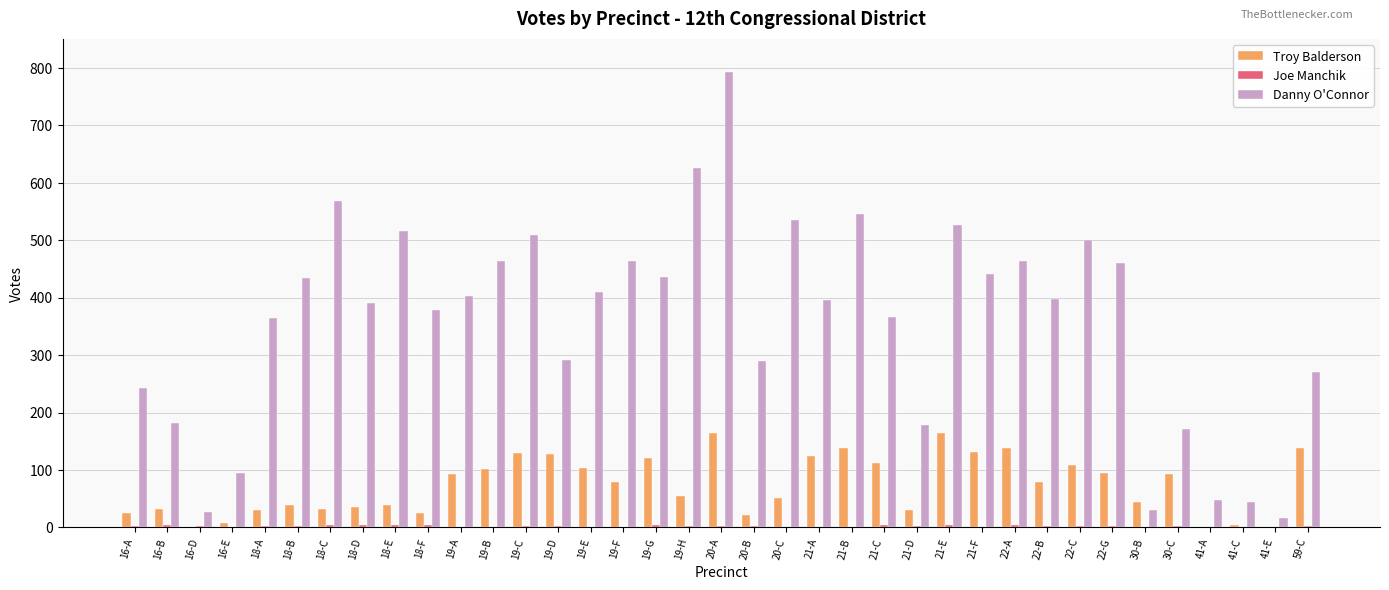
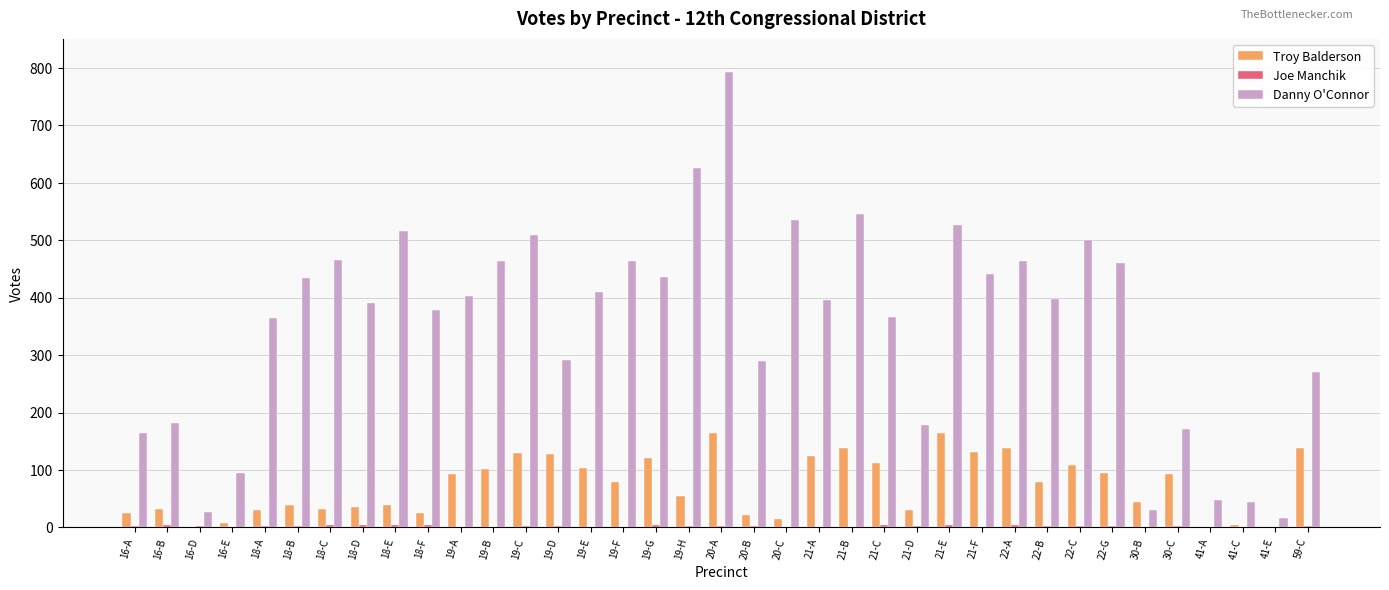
  {
    "Troy Balderson": {
      "16-A": 30,
      "16-B": 30,
      "16-E": 10,
      "18-A": 30,
      "18-B": 40,
      "18-C": 30,
      "18-D": 40,
      "18-E": 40,
      "18-F": 30,
      "19-A": 90,
      "19-B": 100,
      "19-C": 130,
      "19-D": 130,
      "19-E": 100,
      "19-F": 80,
      "19-G": 120,
      "19-H": 50,
      "20-A": 170,
      "20-B": 20,
-     "20-C": 50,
+     "20-C": 20,
      "21-A": 130,
      "21-B": 140,
      "21-C": 110,
      "21-D": 30,
      "21-E": 160,
      "21-F": 130,
      "22-A": 140,
      "22-B": 80,
      "22-C": 110,
      "22-G": 100,
      "30-B": 50,
      "30-C": 90,
      "41-E": 0,
      "59-C": 140
    },
    "Joe Manchik": {
      "16-B": 10,
      "16-E": 0,
      "18-F": 10,
      "19-E": 0,
      "19-F": 0,
      "20-C": 0,
      "21-B": 0,
      "21-F": 0,
      "30-B": 0,
      "41-A": 0,
      "41-C": 0,
      "41-E": 0
    },
    "Danny O'Connor": {
-     "16-A": 240,
+     "16-A": 160,
      "16-B": 180,
      "16-D": 30,
      "16-E": 90,
      "18-A": 360,
      "18-B": 430,
-     "18-C": 570,
+     "18-C": 470,
      "18-D": 390,
      "18-E": 520,
      "18-F": 380,
      "19-A": 400,
      "19-B": 460,
      "19-C": 510,
      "19-D": 290,
      "19-E": 410,
      "19-F": 460,
      "19-G": 440,
      "19-H": 630,
      "20-A": 790,
      "20-B": 290,
      "20-C": 540,
      "21-A": 400,
      "21-B": 550,
      "21-C": 370,
      "21-D": 180,
      "21-E": 530,
      "21-F": 440,
      "22-A": 460,
      "22-B": 400,
      "22-C": 500,
      "22-G": 460,
      "30-B": 30,
      "30-C": 170,
      "41-A": 50,
      "41-C": 50,
      "41-E": 20,
      "59-C": 270
    }
  }
